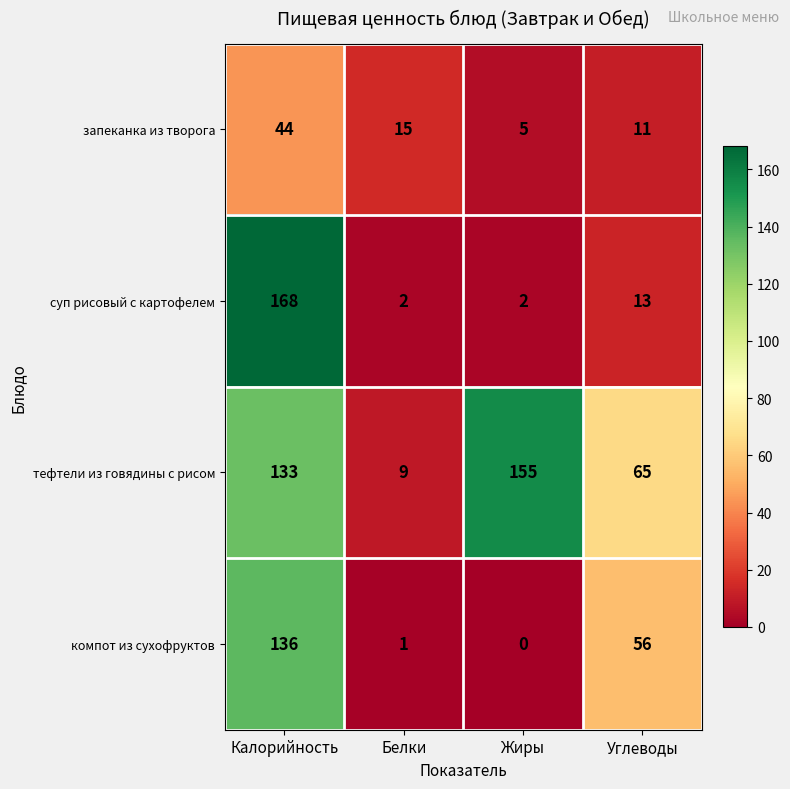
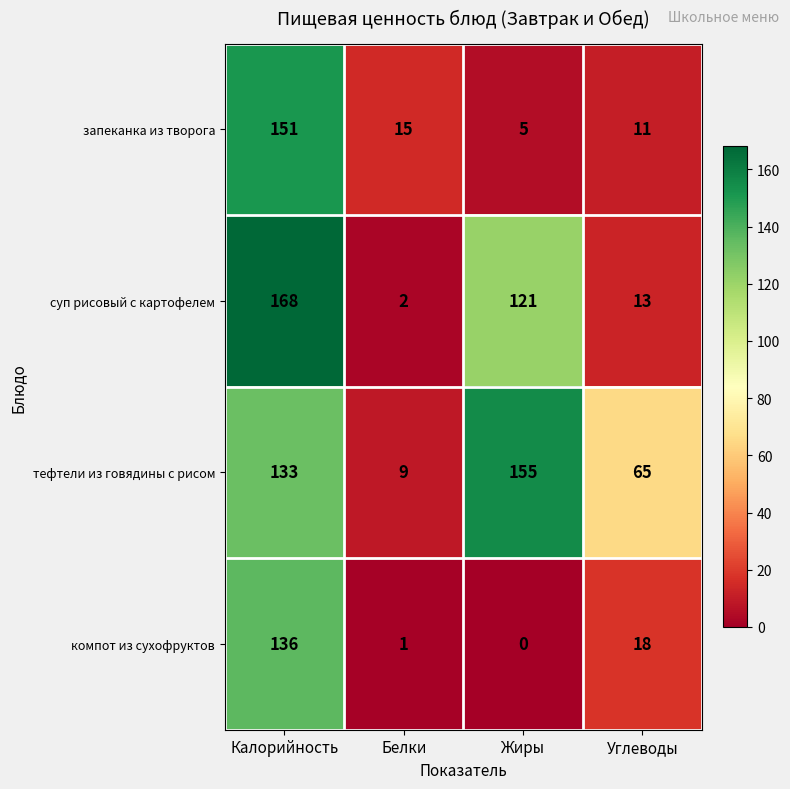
  {
    "запеканка из творога": {
-     "Калорийность": 44,
+     "Калорийность": 151,
      "Белки": 15,
      "Жиры": 5,
      "Углеводы": 11
    },
    "суп рисовый с картофелем": {
      "Калорийность": 168,
      "Белки": 2,
-     "Жиры": 2,
+     "Жиры": 121,
      "Углеводы": 13
    },
    "тефтели из говядины с рисом": {
      "Калорийность": 133,
      "Белки": 9,
      "Жиры": 155,
      "Углеводы": 65
    },
    "компот из сухофруктов": {
      "Калорийность": 136,
      "Белки": 1,
      "Жиры": 0,
-     "Углеводы": 56
+     "Углеводы": 18
    }
  }
